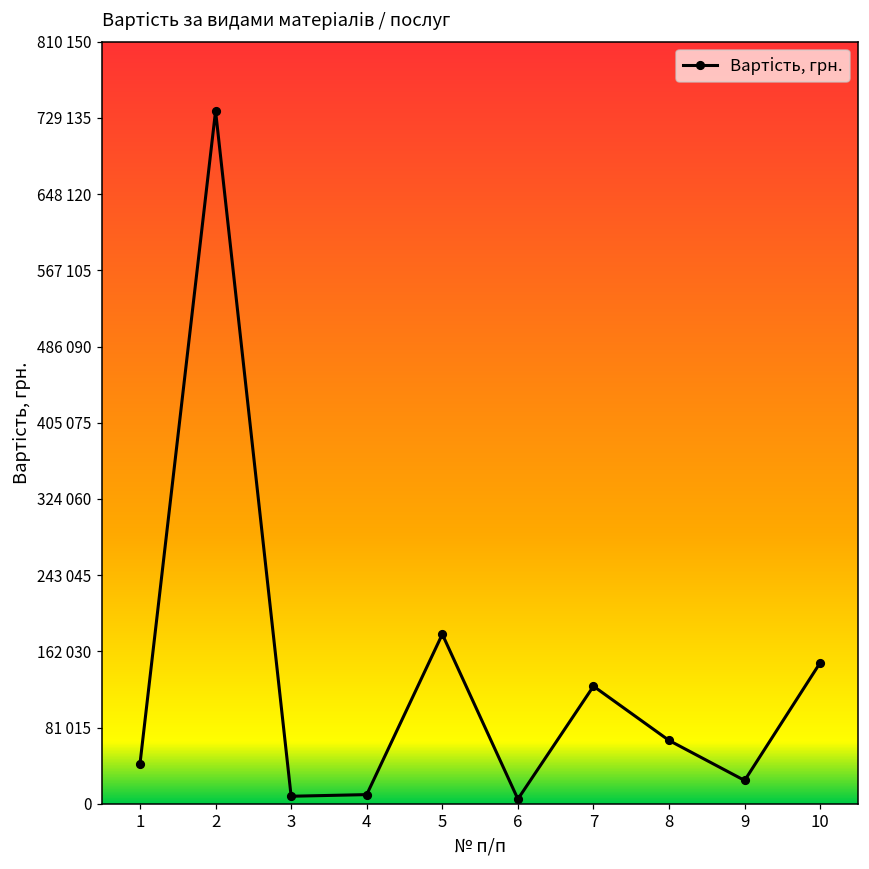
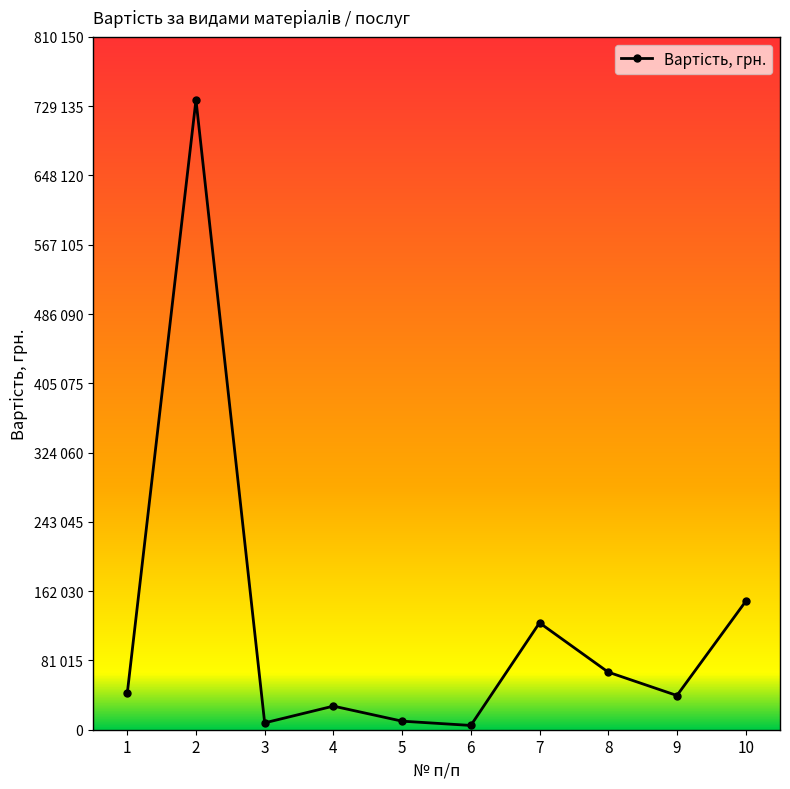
  {
    "1": 40000,
    "2": 740000,
    "3": 10000,
-   "4": 10000,
-   "5": 180000,
+   "4": 30000,
+   "5": 10000,
    "6": 10000,
    "7": 130000,
    "8": 70000,
-   "9": 20000,
+   "9": 40000,
    "10": 150000
  }
